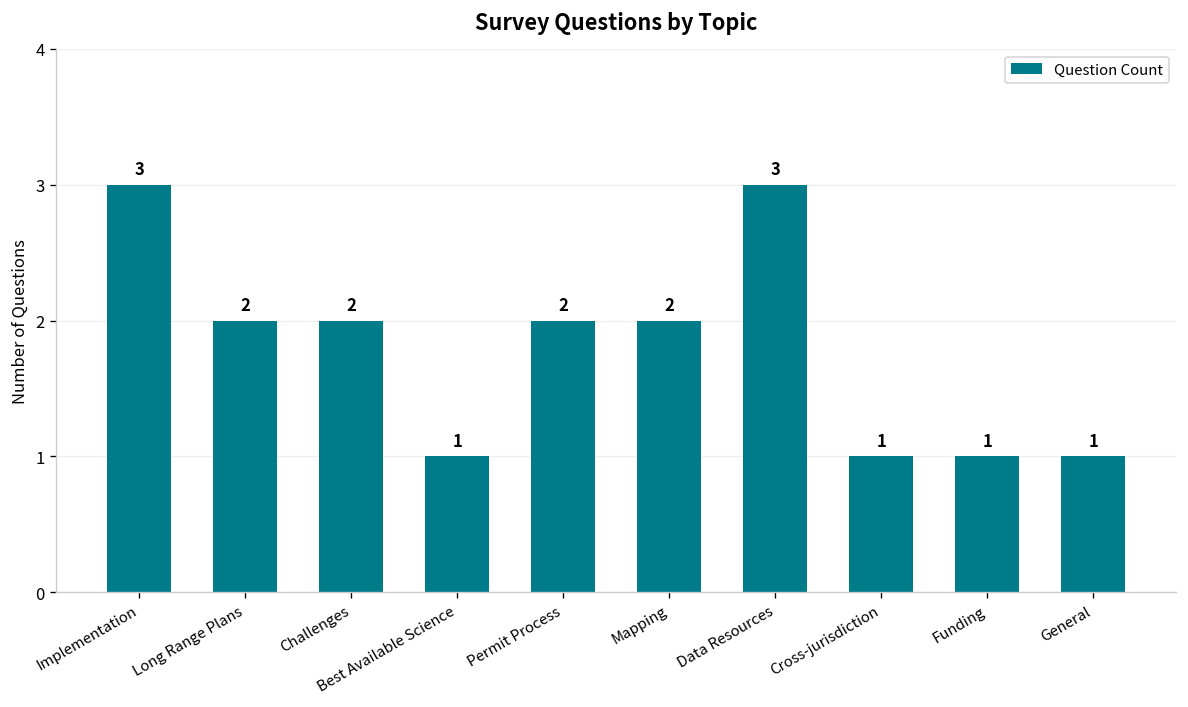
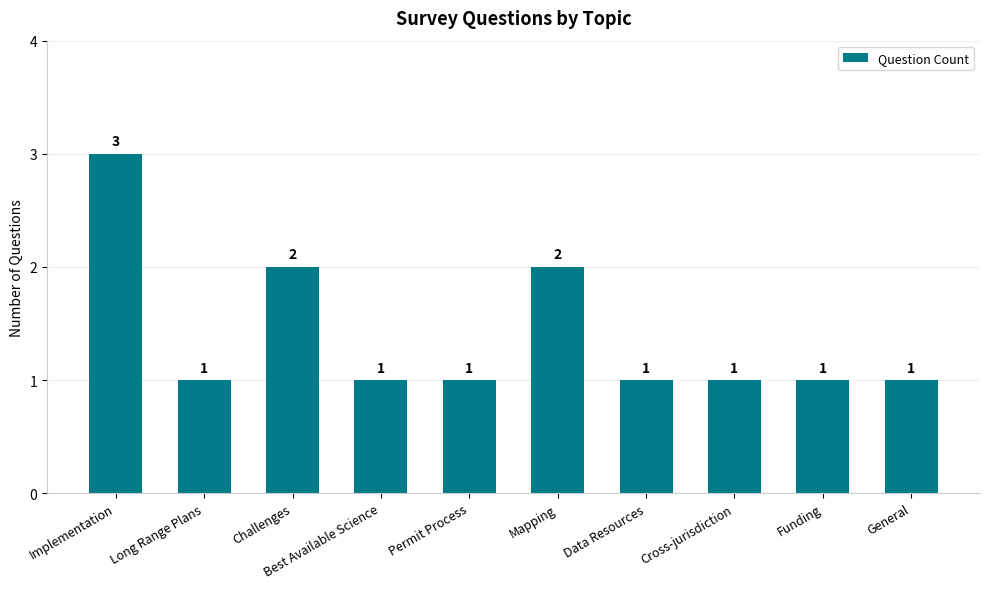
  {
    "Implementation": 3,
-   "Long Range Plans": 2,
+   "Long Range Plans": 1,
    "Challenges": 2,
    "Best Available Science": 1,
-   "Permit Process": 2,
+   "Permit Process": 1,
    "Mapping": 2,
-   "Data Resources": 3,
+   "Data Resources": 1,
    "Cross-jurisdiction": 1,
    "Funding": 1,
    "General": 1
  }
